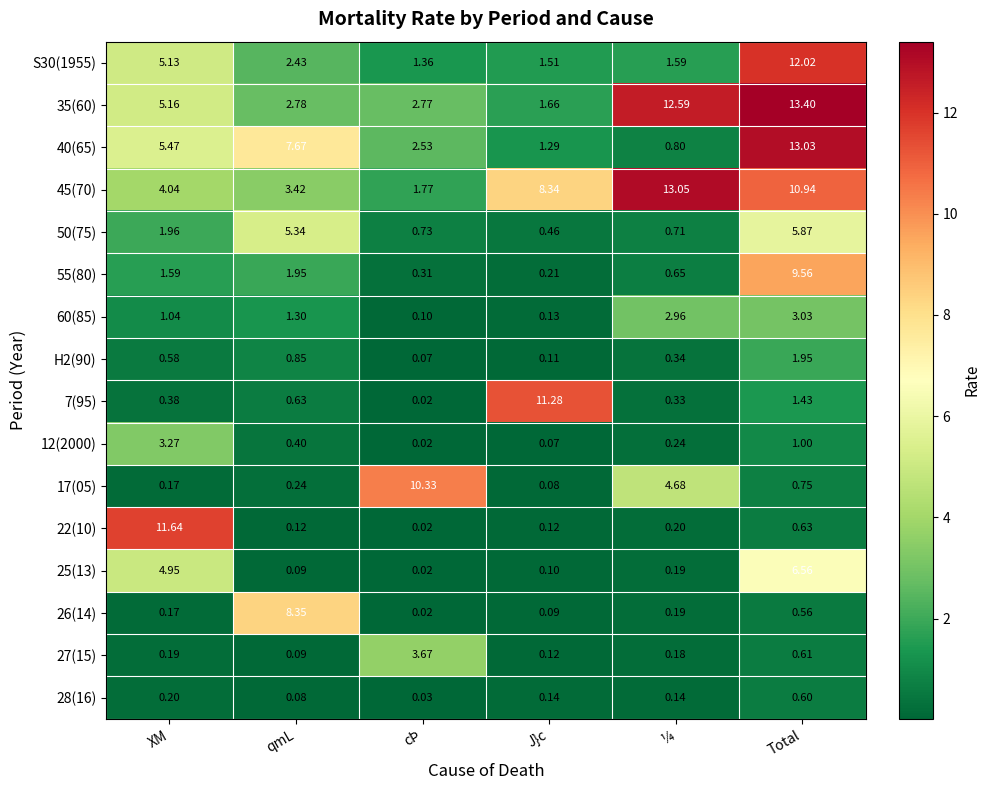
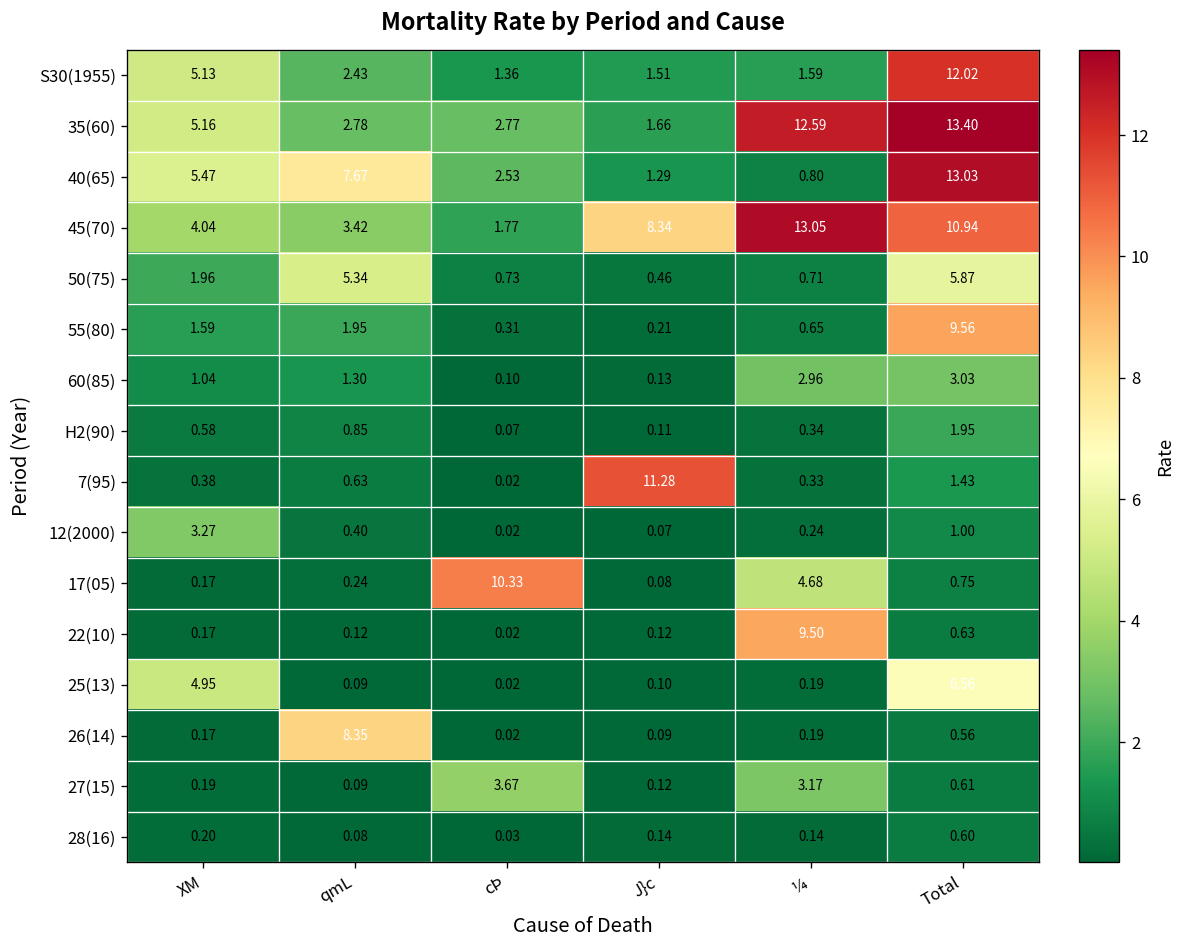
  {
    "S30(1955)": {
      "XM": 5.13,
      "qmL": 2.43,
      "cÞ": 1.36,
      "J}c": 1.51,
      "¼": 1.59,
      "Total": 12.02
    },
    "35(60)": {
      "XM": 5.16,
      "qmL": 2.78,
      "cÞ": 2.77,
      "J}c": 1.66,
      "¼": 12.59,
      "Total": 13.40
    },
    "40(65)": {
      "XM": 5.47,
      "qmL": 7.67,
      "cÞ": 2.53,
      "J}c": 1.29,
      "¼": 0.80,
      "Total": 13.03
    },
    "45(70)": {
      "XM": 4.04,
      "qmL": 3.42,
      "cÞ": 1.77,
      "J}c": 8.34,
      "¼": 13.05,
      "Total": 10.94
    },
    "50(75)": {
      "XM": 1.96,
      "qmL": 5.34,
      "cÞ": 0.73,
      "J}c": 0.46,
      "¼": 0.71,
      "Total": 5.87
    },
    "55(80)": {
      "XM": 1.59,
      "qmL": 1.95,
      "cÞ": 0.31,
      "J}c": 0.21,
      "¼": 0.65,
      "Total": 9.56
    },
    "60(85)": {
      "XM": 1.04,
      "qmL": 1.30,
      "cÞ": 0.10,
      "J}c": 0.13,
      "¼": 2.96,
      "Total": 3.03
    },
    "H2(90)": {
      "XM": 0.58,
      "qmL": 0.85,
      "cÞ": 0.07,
      "J}c": 0.11,
      "¼": 0.34,
      "Total": 1.95
    },
    "7(95)": {
      "XM": 0.38,
      "qmL": 0.63,
      "cÞ": 0.02,
      "J}c": 11.28,
      "¼": 0.33,
      "Total": 1.43
    },
    "12(2000)": {
      "XM": 3.27,
      "qmL": 0.40,
      "cÞ": 0.02,
      "J}c": 0.07,
      "¼": 0.24,
      "Total": 1.00
    },
    "17(05)": {
      "XM": 0.17,
      "qmL": 0.24,
      "cÞ": 10.33,
      "J}c": 0.08,
      "¼": 4.68,
      "Total": 0.75
    },
    "22(10)": {
-     "XM": 11.64,
+     "XM": 0.17,
      "qmL": 0.12,
      "cÞ": 0.02,
      "J}c": 0.12,
-     "¼": 0.20,
+     "¼": 9.50,
      "Total": 0.63
    },
    "25(13)": {
      "XM": 4.95,
      "qmL": 0.09,
      "cÞ": 0.02,
      "J}c": 0.10,
      "¼": 0.19,
      "Total": 6.56
    },
    "26(14)": {
      "XM": 0.17,
      "qmL": 8.35,
      "cÞ": 0.02,
      "J}c": 0.09,
      "¼": 0.19,
      "Total": 0.56
    },
    "27(15)": {
      "XM": 0.19,
      "qmL": 0.09,
      "cÞ": 3.67,
      "J}c": 0.12,
-     "¼": 0.18,
+     "¼": 3.17,
      "Total": 0.61
    },
    "28(16)": {
      "XM": 0.20,
      "qmL": 0.08,
      "cÞ": 0.03,
      "J}c": 0.14,
      "¼": 0.14,
      "Total": 0.60
    }
  }
